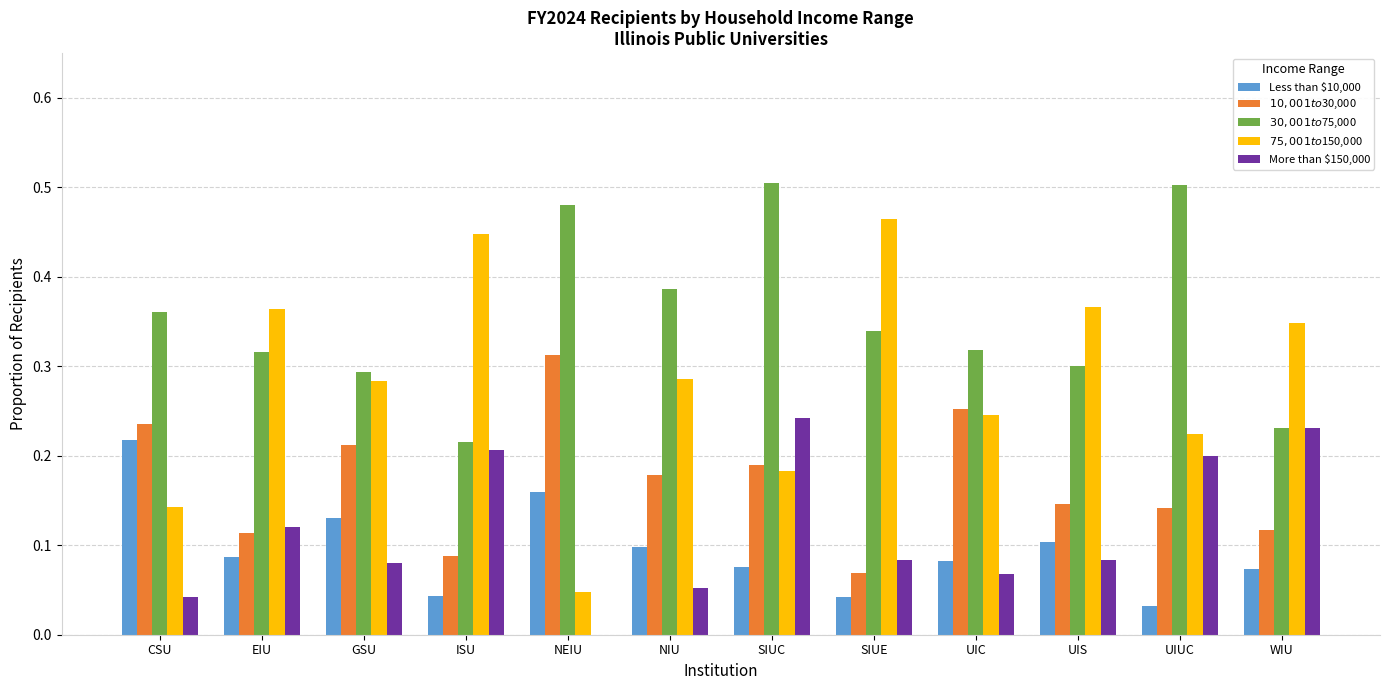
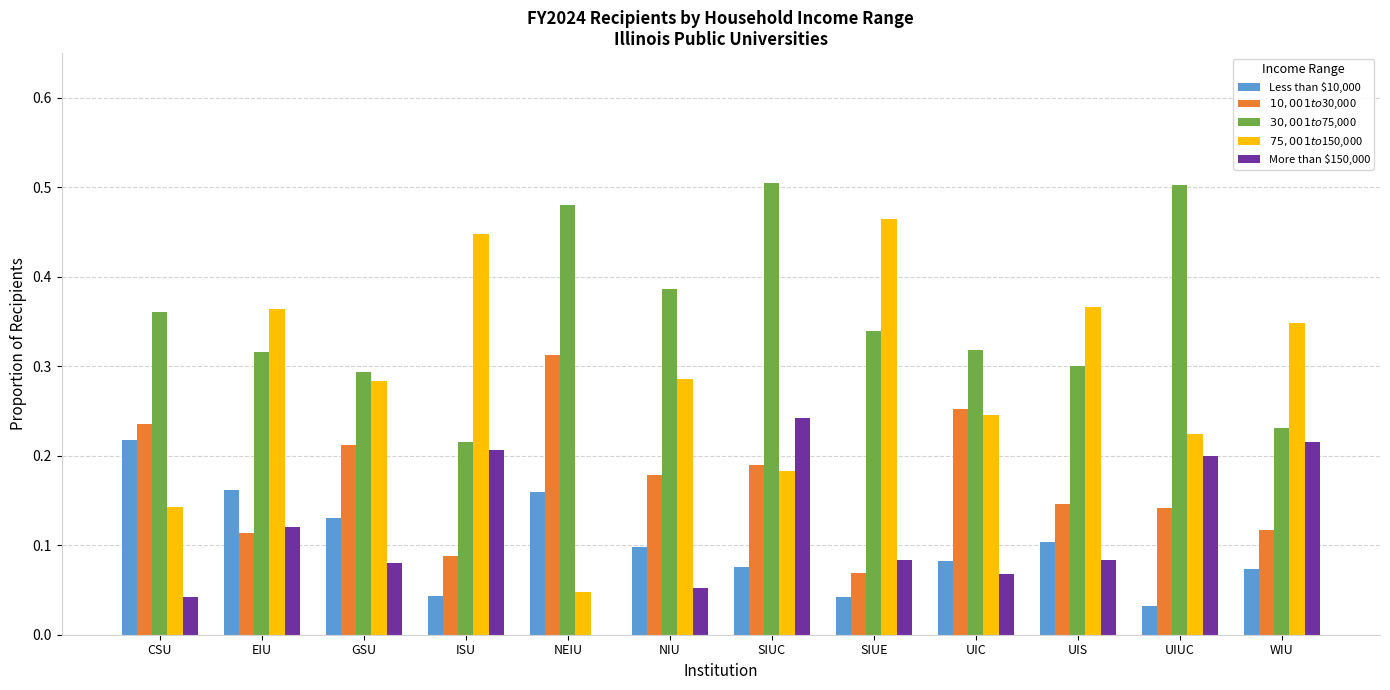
  {
    "Less than $10,000": {
      "CSU": 0.22,
-     "EIU": 0.09,
+     "EIU": 0.16,
      "GSU": 0.13,
      "ISU": 0.04,
      "NEIU": 0.16,
      "NIU": 0.10,
      "SIUC": 0.08,
      "SIUE": 0.04,
      "UIC": 0.08,
      "UIS": 0.10,
      "UIUC": 0.03,
      "WIU": 0.07
    },
    "More than $150,000": {
      "CSU": 0.04,
      "EIU": 0.12,
      "GSU": 0.08,
      "ISU": 0.21,
      "NEIU": 0.00,
      "NIU": 0.05,
      "SIUC": 0.24,
      "SIUE": 0.08,
      "UIC": 0.07,
      "UIS": 0.08,
      "UIUC": 0.20,
-     "WIU": 0.23
+     "WIU": 0.22
    }
  }
